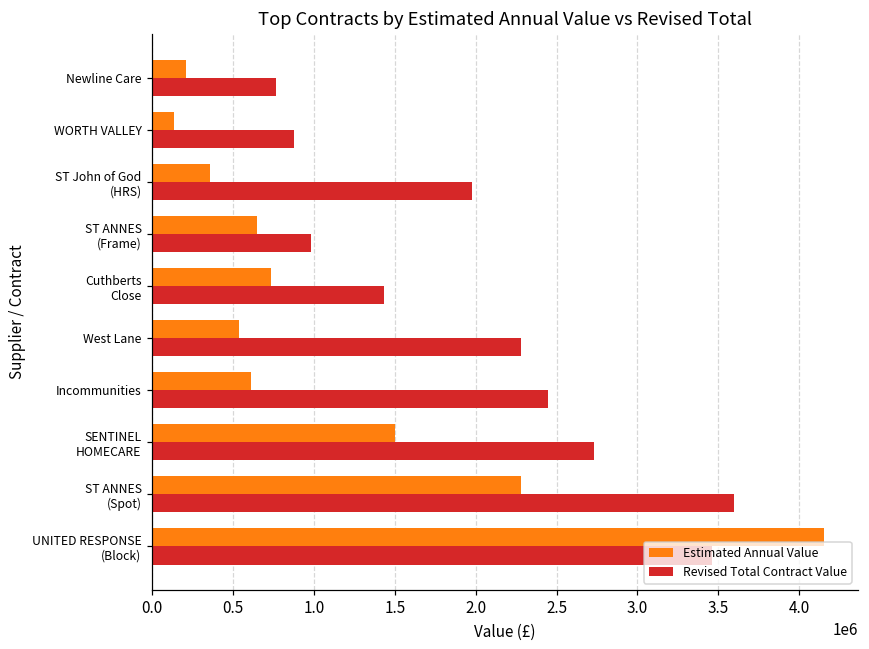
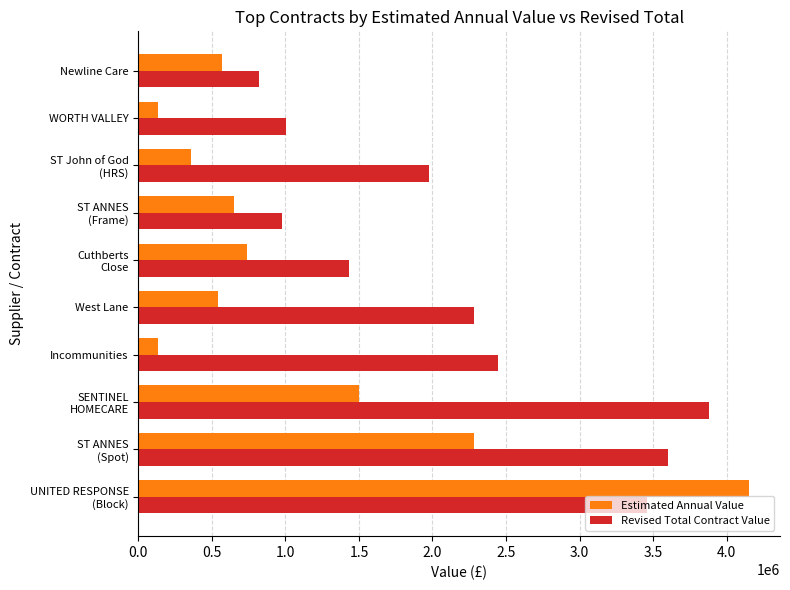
  {
    "Estimated Annual Value": {
-     "Newline Care": 210000,
+     "Newline Care": 570000,
      "WORTH VALLEY": 130000,
      "ST John of God (HRS)": 360000,
      "ST ANNES (Frame)": 650000,
      "Cuthberts Close": 740000,
      "West Lane": 540000,
-     "Incommunities": 610000,
+     "Incommunities": 130000,
      "SENTINEL HOMECARE": 1500000,
      "ST ANNES (Spot)": 2280000,
      "UNITED RESPONSE (Block)": 4160000
    },
    "Revised Total Contract Value": {
-     "Newline Care": 760000,
-     "WORTH VALLEY": 880000,
+     "Newline Care": 820000,
+     "WORTH VALLEY": 1000000,
      "ST John of God (HRS)": 1970000,
      "ST ANNES (Frame)": 980000,
      "Cuthberts Close": 1430000,
      "West Lane": 2280000,
      "Incommunities": 2450000,
-     "SENTINEL HOMECARE": 2730000,
+     "SENTINEL HOMECARE": 3880000,
      "ST ANNES (Spot)": 3600000
    }
  }
